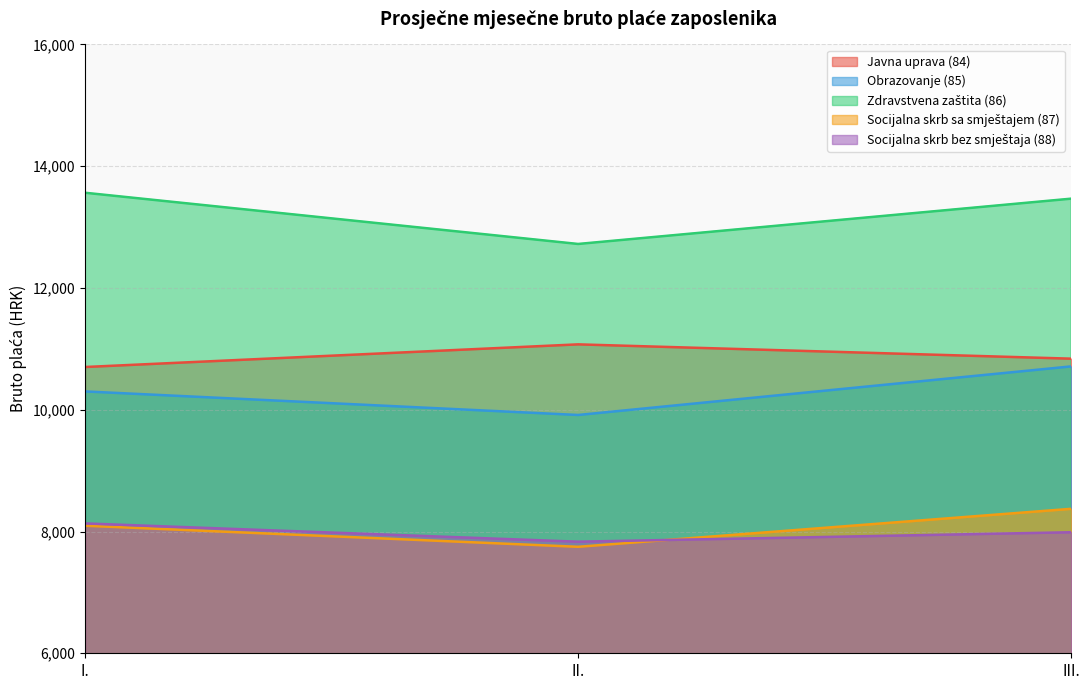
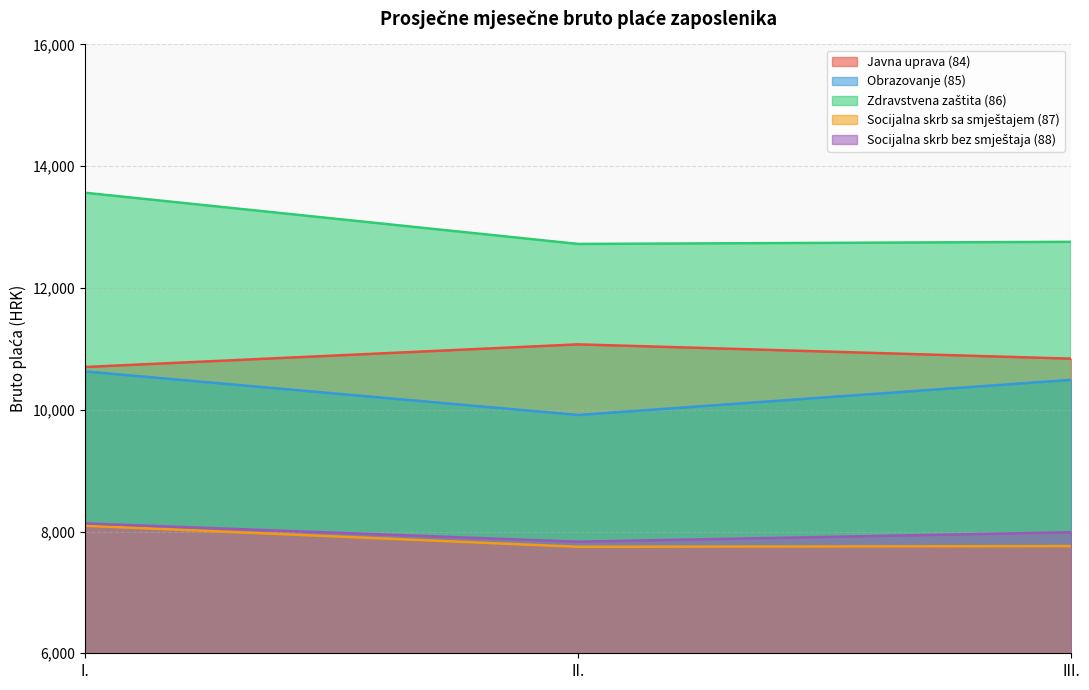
  {
    "Javna uprava (84)": {
      "I.": "10,700",
      "II.": "11,100",
      "III.": "10,800"
    },
    "Obrazovanje (85)": {
-     "I.": "10,300",
+     "I.": "10,600",
      "II.": "9,900",
-     "III.": "10,700"
+     "III.": "10,500"
    },
    "Zdravstvena zaštita (86)": {
      "I.": "13,600",
      "II.": "12,700",
-     "III.": "13,500"
+     "III.": "12,800"
    },
    "Socijalna skrb sa smještajem (87)": {
      "II.": "7,700",
-     "III.": "8,400"
+     "III.": "7,800"
    },
    "Socijalna skrb bez smještaja (88)": {
      "II.": "7,800",
      "III.": "8,000"
    }
  }
